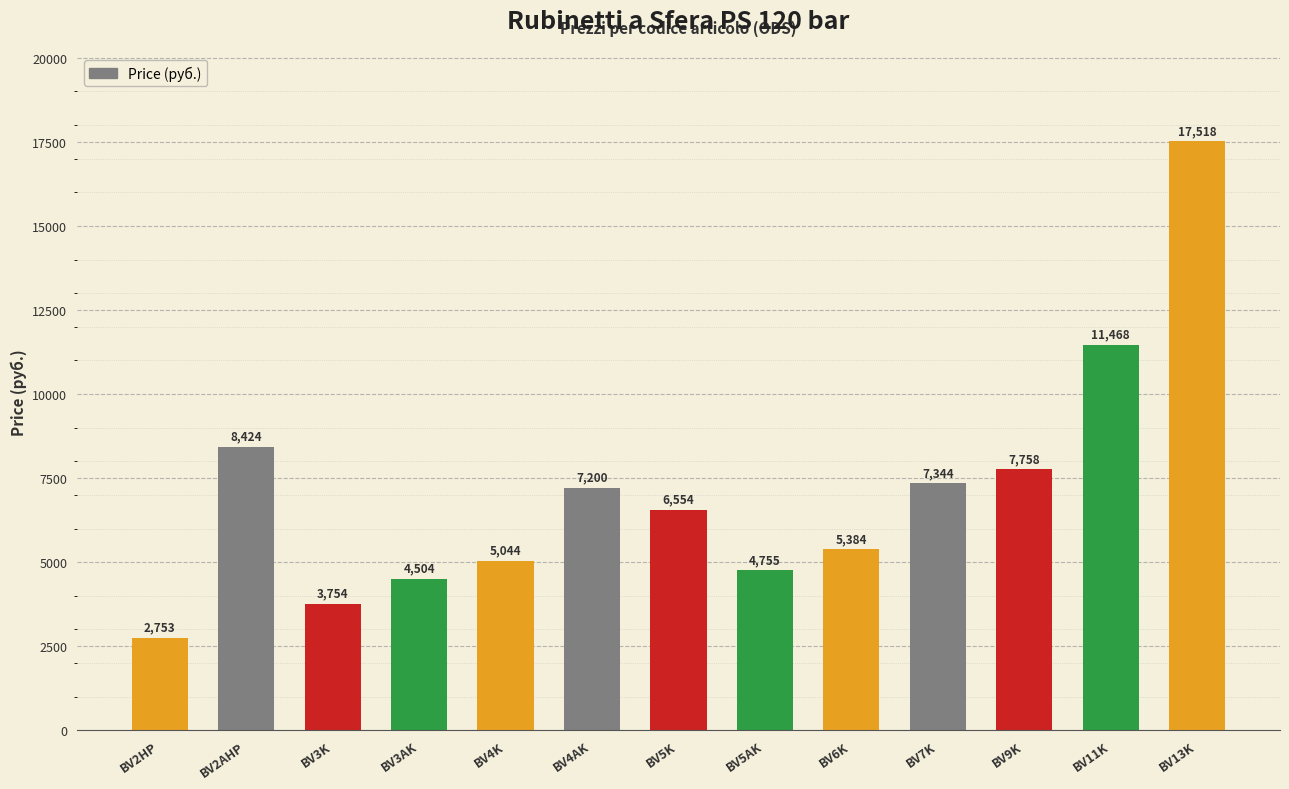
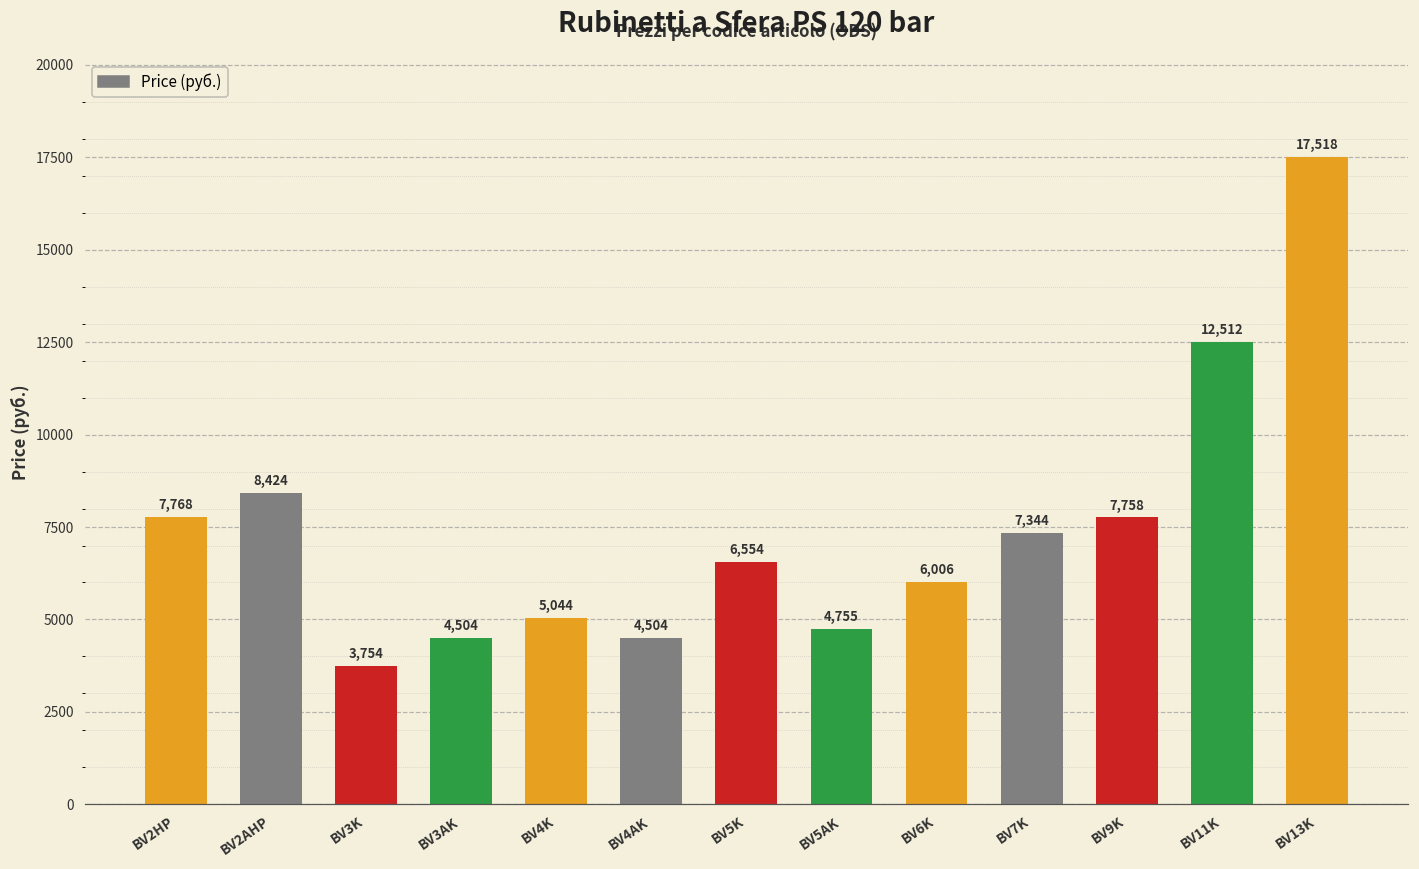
  {
-   "BV2HP": "2,753",
+   "BV2HP": "7,768",
    "BV2AHP": "8,424",
    "BV3K": "3,754",
    "BV3AK": "4,504",
    "BV4K": "5,044",
-   "BV4AK": "7,200",
+   "BV4AK": "4,504",
    "BV5K": "6,554",
    "BV5AK": "4,755",
-   "BV6K": "5,384",
+   "BV6K": "6,006",
    "BV7K": "7,344",
    "BV9K": "7,758",
-   "BV11K": "11,468",
+   "BV11K": "12,512",
    "BV13K": "17,518"
  }
